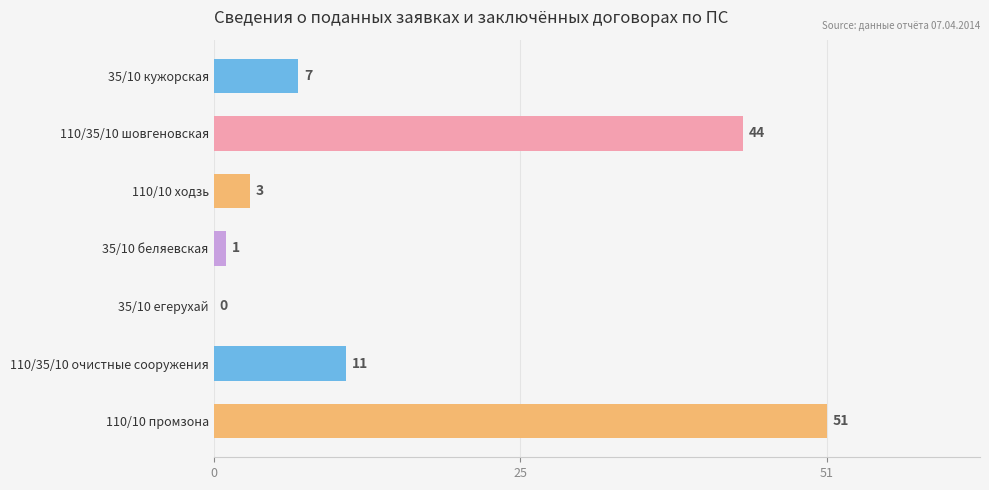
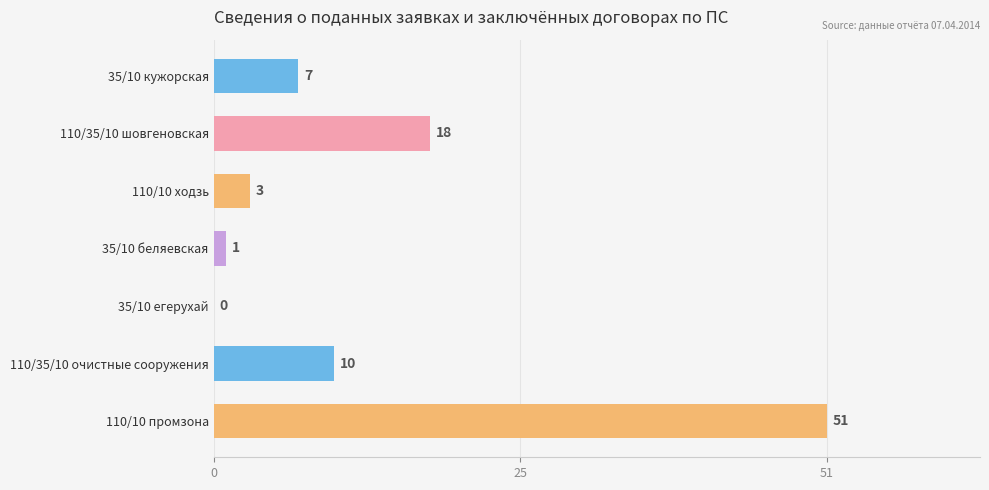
  {
    "35/10 кужорская": 7,
-   "110/35/10 шовгеновская": 44,
+   "110/35/10 шовгеновская": 18,
    "110/10 ходзь": 3,
    "35/10 беляевская": 1,
    "35/10 егерухай": 0,
-   "110/35/10 очистные сооружения": 11,
+   "110/35/10 очистные сооружения": 10,
    "110/10 промзона": 51
  }
